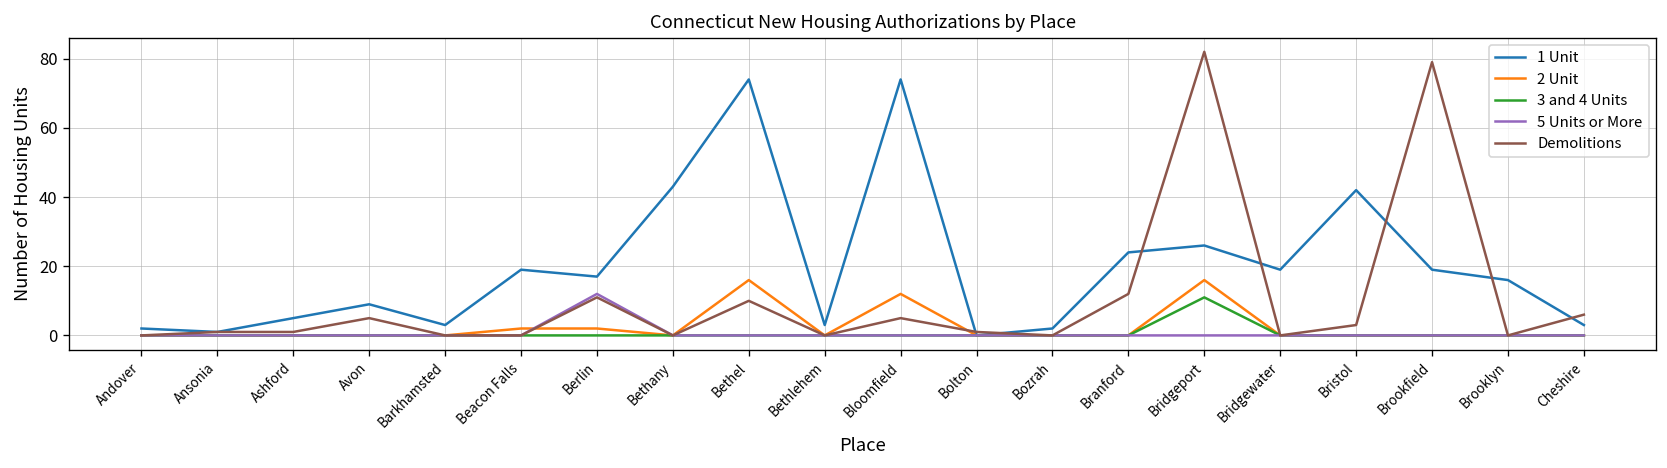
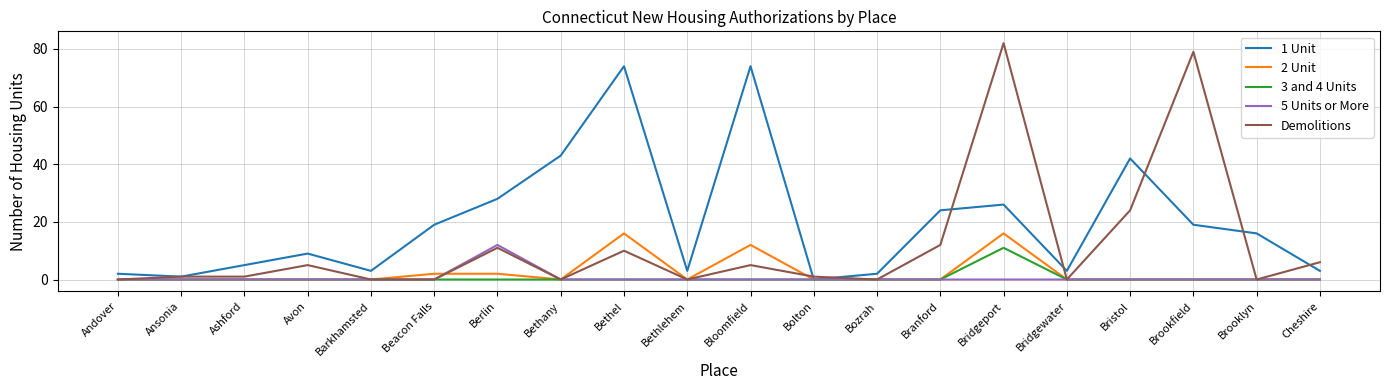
  {
    "1 Unit": {
      "Andover": 2,
      "Ashford": 5,
      "Avon": 9,
      "Barkhamsted": 3,
      "Beacon Falls": 19,
-     "Berlin": 17,
+     "Berlin": 28,
      "Bethany": 43,
      "Bethel": 74,
      "Bethlehem": 3,
      "Bloomfield": 74,
      "Bozrah": 2,
      "Branford": 24,
      "Bridgeport": 26,
-     "Bridgewater": 19,
+     "Bridgewater": 3,
      "Bristol": 42,
      "Brookfield": 19,
      "Brooklyn": 16,
      "Cheshire": 3
    },
    "2 Unit": {
      "Beacon Falls": 2,
      "Berlin": 2,
      "Bethel": 16,
      "Bloomfield": 12,
      "Bridgeport": 16
    },
    "3 and 4 Units": {
      "Berlin": 0,
      "Bridgeport": 11
    },
    "5 Units or More": {
      "Berlin": 12,
      "Bridgeport": 0
    },
    "Demolitions": {
      "Ashford": 1,
      "Avon": 5,
      "Berlin": 11,
      "Bethel": 10,
      "Bloomfield": 5,
      "Bolton": 1,
      "Branford": 12,
      "Bridgeport": 82,
-     "Bristol": 3,
+     "Bristol": 24,
      "Brookfield": 79,
      "Cheshire": 6
    }
  }
